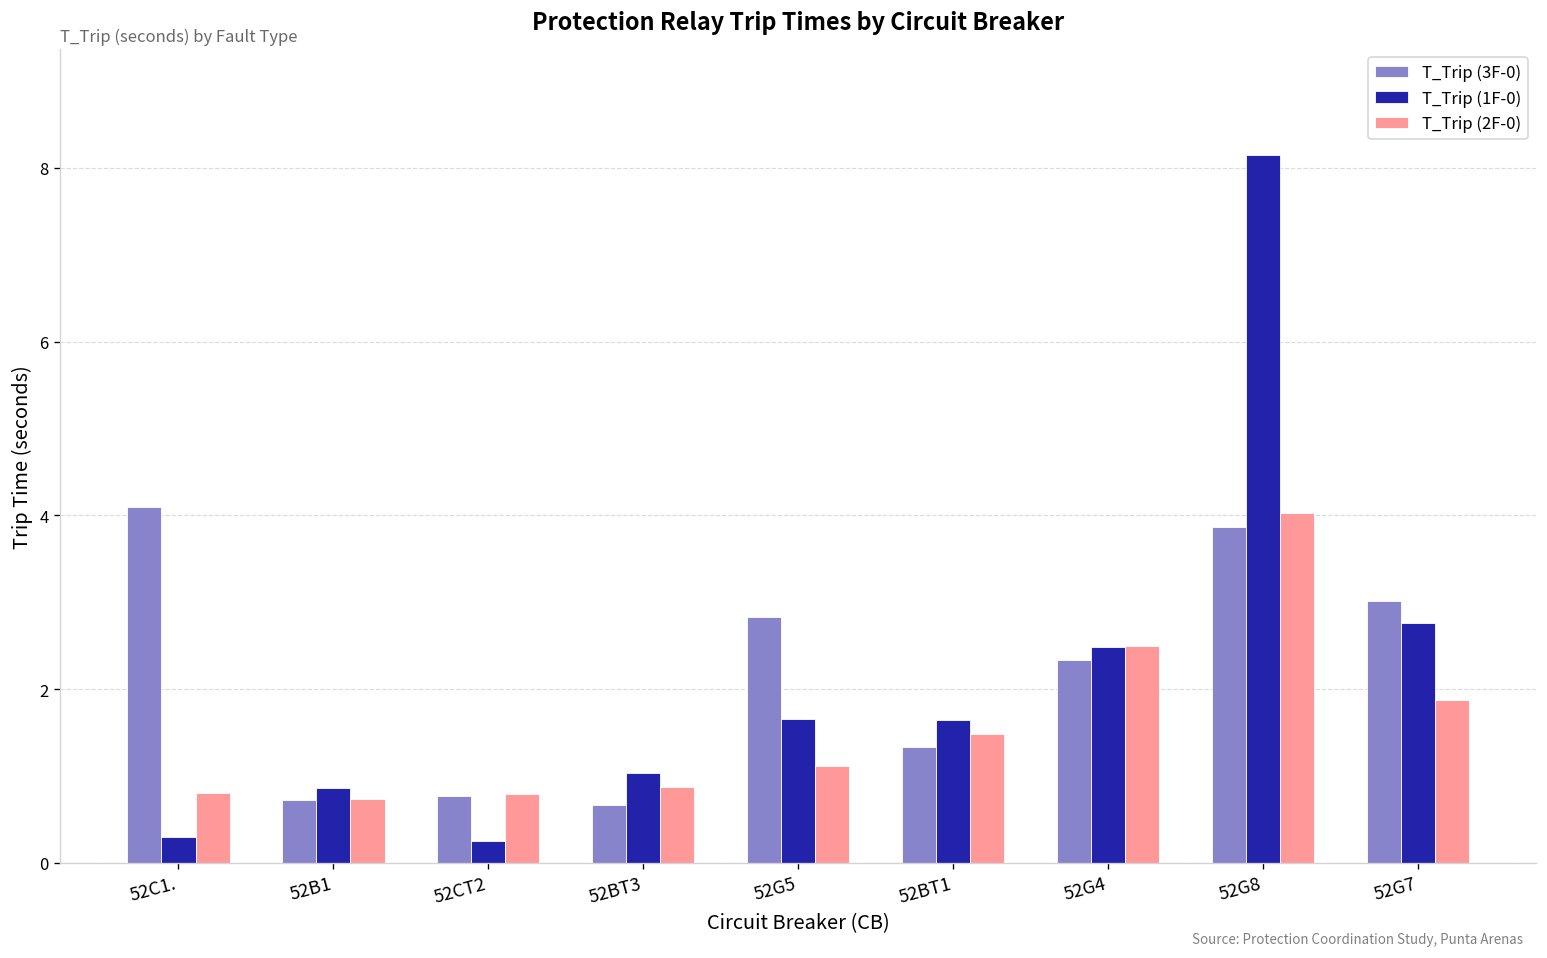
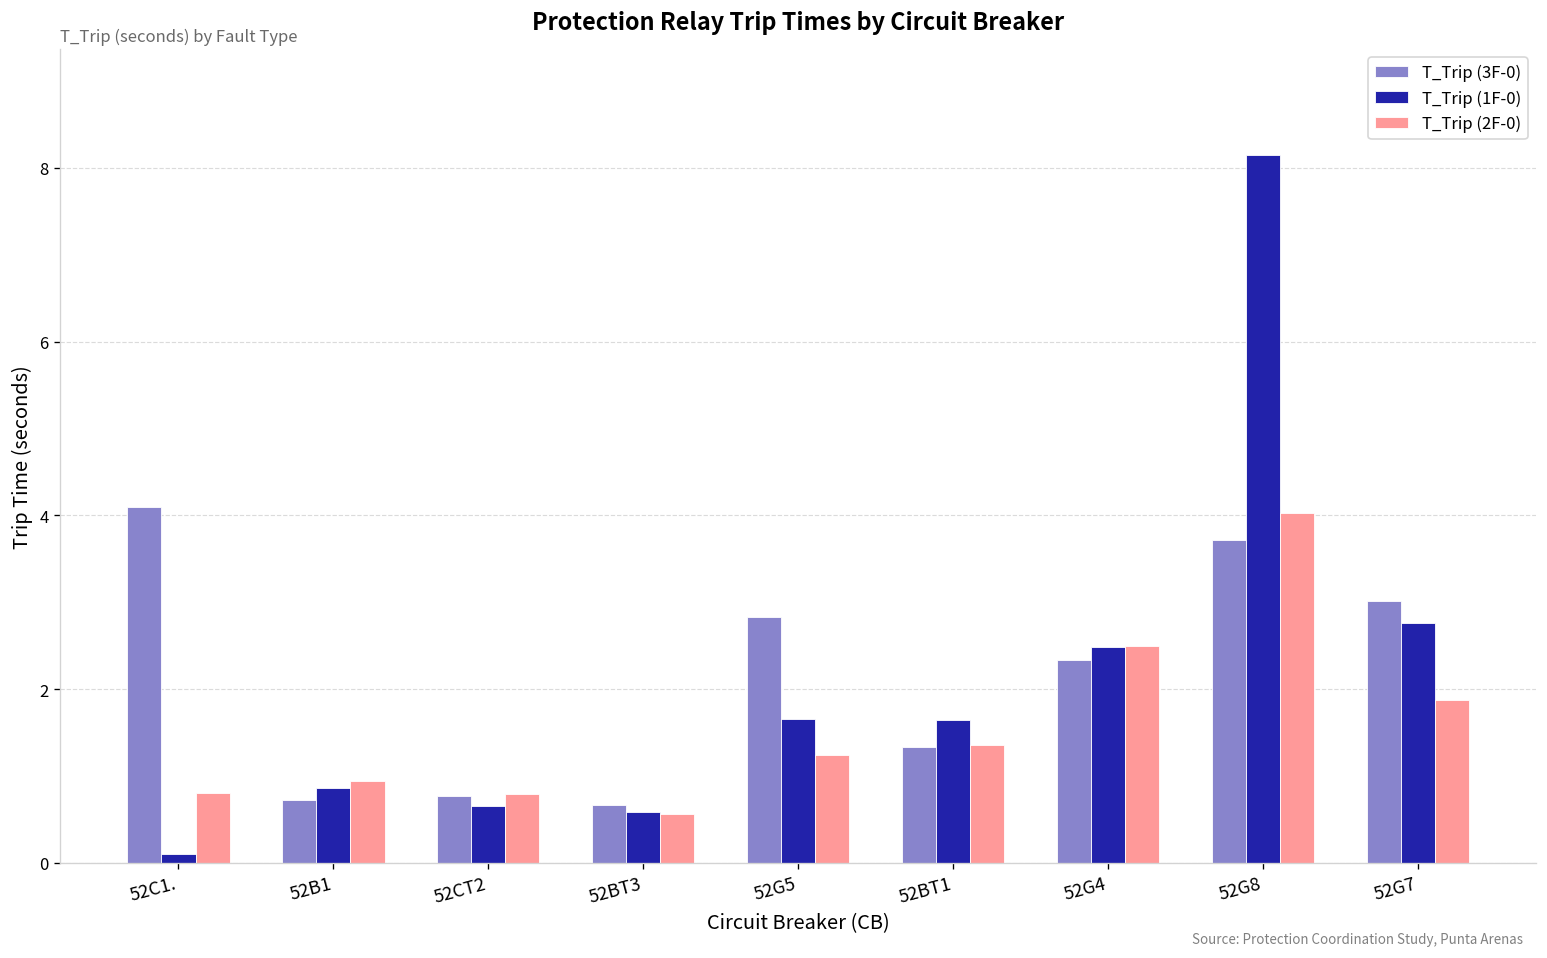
  {
    "T_Trip (3F-0)": {
      "52C1.": 4.1,
      "52B1": 0.7,
      "52CT2": 0.8,
      "52BT3": 0.7,
      "52G5": 2.8,
      "52BT1": 1.3,
      "52G4": 2.3,
-     "52G8": 3.9,
+     "52G8": 3.7,
      "52G7": 3.0
    },
    "T_Trip (1F-0)": {
-     "52C1.": 0.3,
+     "52C1.": 0.1,
      "52B1": 0.9,
-     "52CT2": 0.3,
-     "52BT3": 1.0,
+     "52CT2": 0.7,
+     "52BT3": 0.6,
      "52G5": 1.7,
      "52BT1": 1.6,
      "52G4": 2.5,
      "52G8": 8.1,
      "52G7": 2.8
    },
    "T_Trip (2F-0)": {
      "52C1.": 0.8,
-     "52B1": 0.7,
+     "52B1": 0.9,
      "52CT2": 0.8,
-     "52BT3": 0.9,
-     "52G5": 1.1,
-     "52BT1": 1.5,
+     "52BT3": 0.6,
+     "52G5": 1.2,
+     "52BT1": 1.4,
      "52G4": 2.5,
      "52G8": 4.0,
      "52G7": 1.9
    }
  }
